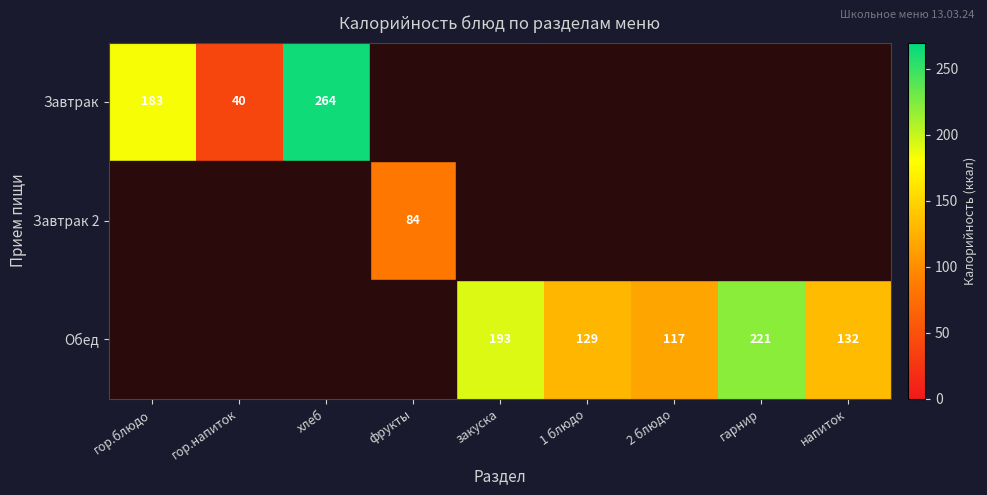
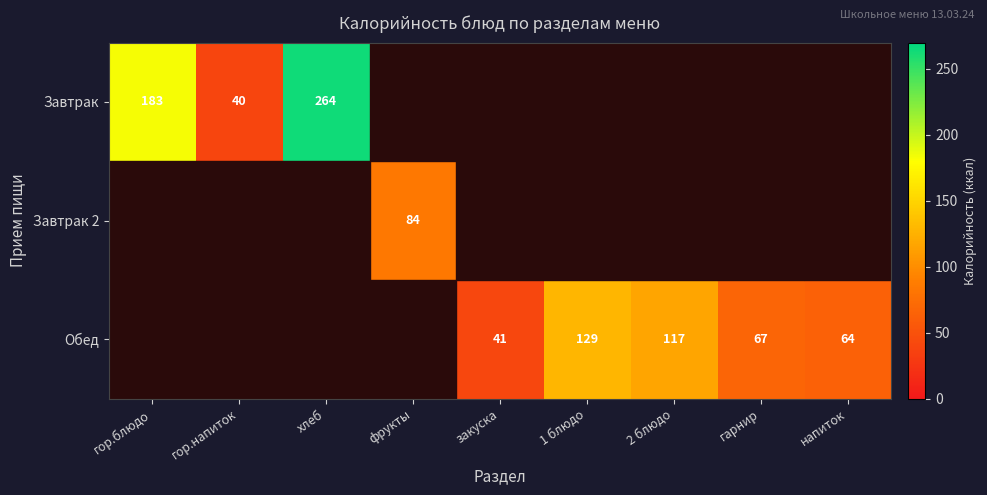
  {
    "Завтрак": {
      "гор.блюдо": 183,
      "гор.напиток": 40,
      "хлеб": 264
    },
    "Завтрак 2": {
      "фрукты": 84
    },
    "Обед": {
-     "закуска": 193,
+     "закуска": 41,
      "1 блюдо": 129,
      "2 блюдо": 117,
-     "гарнир": 221,
-     "напиток": 132
+     "гарнир": 67,
+     "напиток": 64
    }
  }
